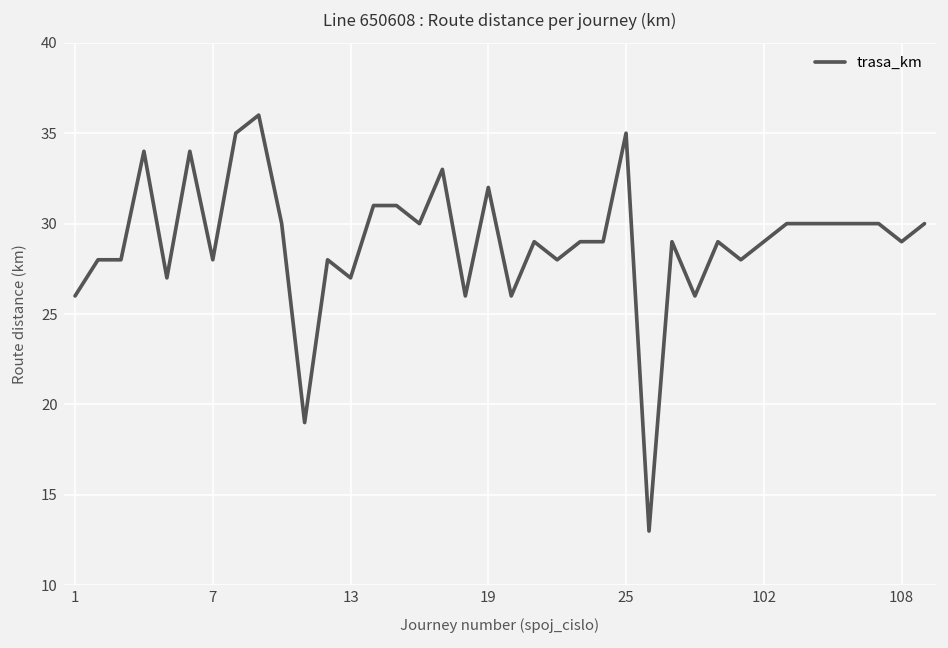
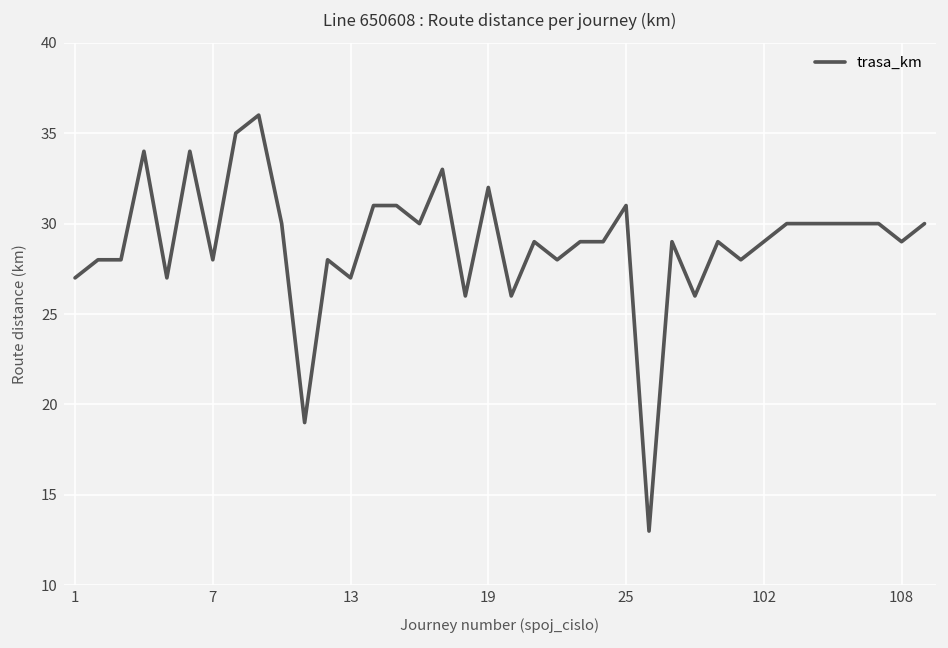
  {
-   "1": 26,
+   "1": 27,
    "7": 28,
    "13": 27,
    "19": 32,
-   "25": 35,
+   "25": 31,
    "102": 29,
    "108": 29
  }
